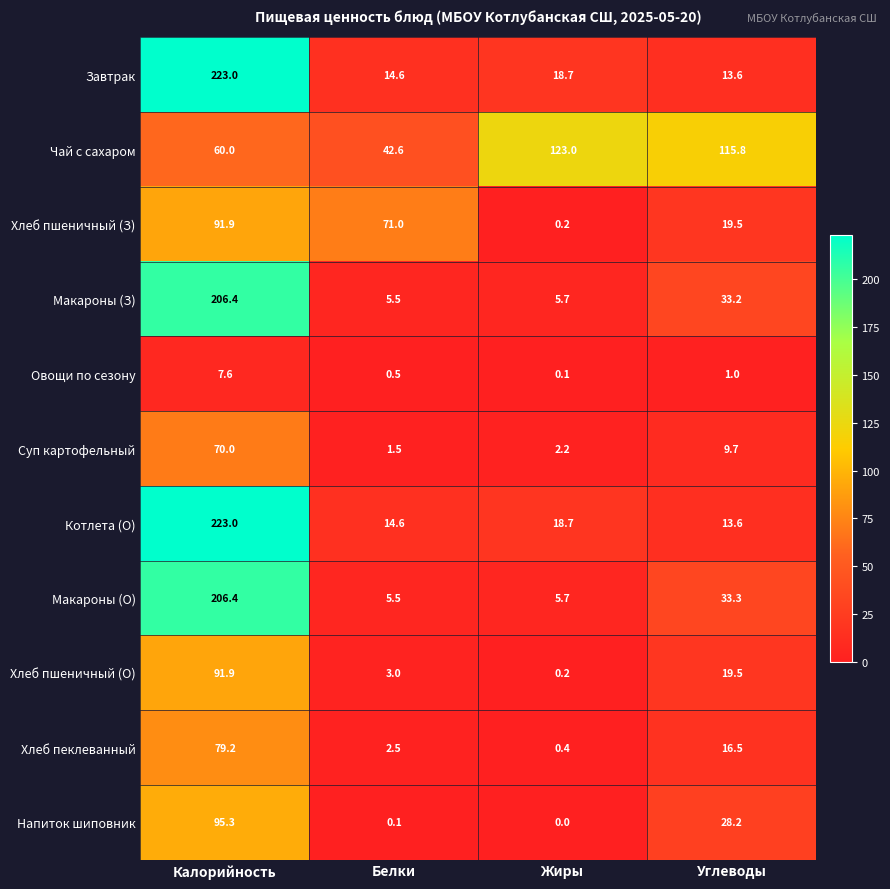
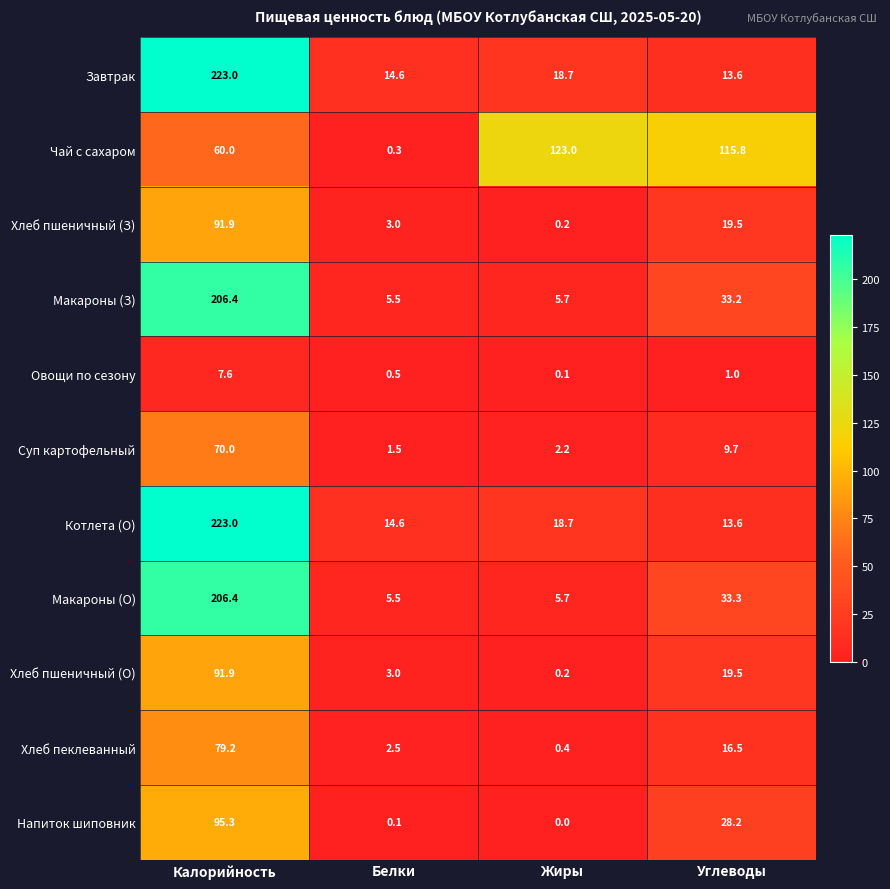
  {
    "Завтрак": {
      "Калорийность": 223.0,
      "Белки": 14.6,
      "Жиры": 18.7,
      "Углеводы": 13.6
    },
    "Чай с сахаром": {
      "Калорийность": 60.0,
-     "Белки": 42.6,
+     "Белки": 0.3,
      "Жиры": 123.0,
      "Углеводы": 115.8
    },
    "Хлеб пшеничный (З)": {
      "Калорийность": 91.9,
-     "Белки": 71.0,
+     "Белки": 3.0,
      "Жиры": 0.2,
      "Углеводы": 19.5
    },
    "Макароны (З)": {
      "Калорийность": 206.4,
      "Белки": 5.5,
      "Жиры": 5.7,
      "Углеводы": 33.2
    },
    "Овощи по сезону": {
      "Калорийность": 7.6,
      "Белки": 0.5,
      "Жиры": 0.1,
      "Углеводы": 1.0
    },
    "Суп картофельный": {
      "Калорийность": 70.0,
      "Белки": 1.5,
      "Жиры": 2.2,
      "Углеводы": 9.7
    },
    "Котлета (О)": {
      "Калорийность": 223.0,
      "Белки": 14.6,
      "Жиры": 18.7,
      "Углеводы": 13.6
    },
    "Макароны (О)": {
      "Калорийность": 206.4,
      "Белки": 5.5,
      "Жиры": 5.7,
      "Углеводы": 33.3
    },
    "Хлеб пшеничный (О)": {
      "Калорийность": 91.9,
      "Белки": 3.0,
      "Жиры": 0.2,
      "Углеводы": 19.5
    },
    "Хлеб пеклеванный": {
      "Калорийность": 79.2,
      "Белки": 2.5,
      "Жиры": 0.4,
      "Углеводы": 16.5
    },
    "Напиток шиповник": {
      "Калорийность": 95.3,
      "Белки": 0.1,
      "Жиры": 0.0,
      "Углеводы": 28.2
    }
  }
